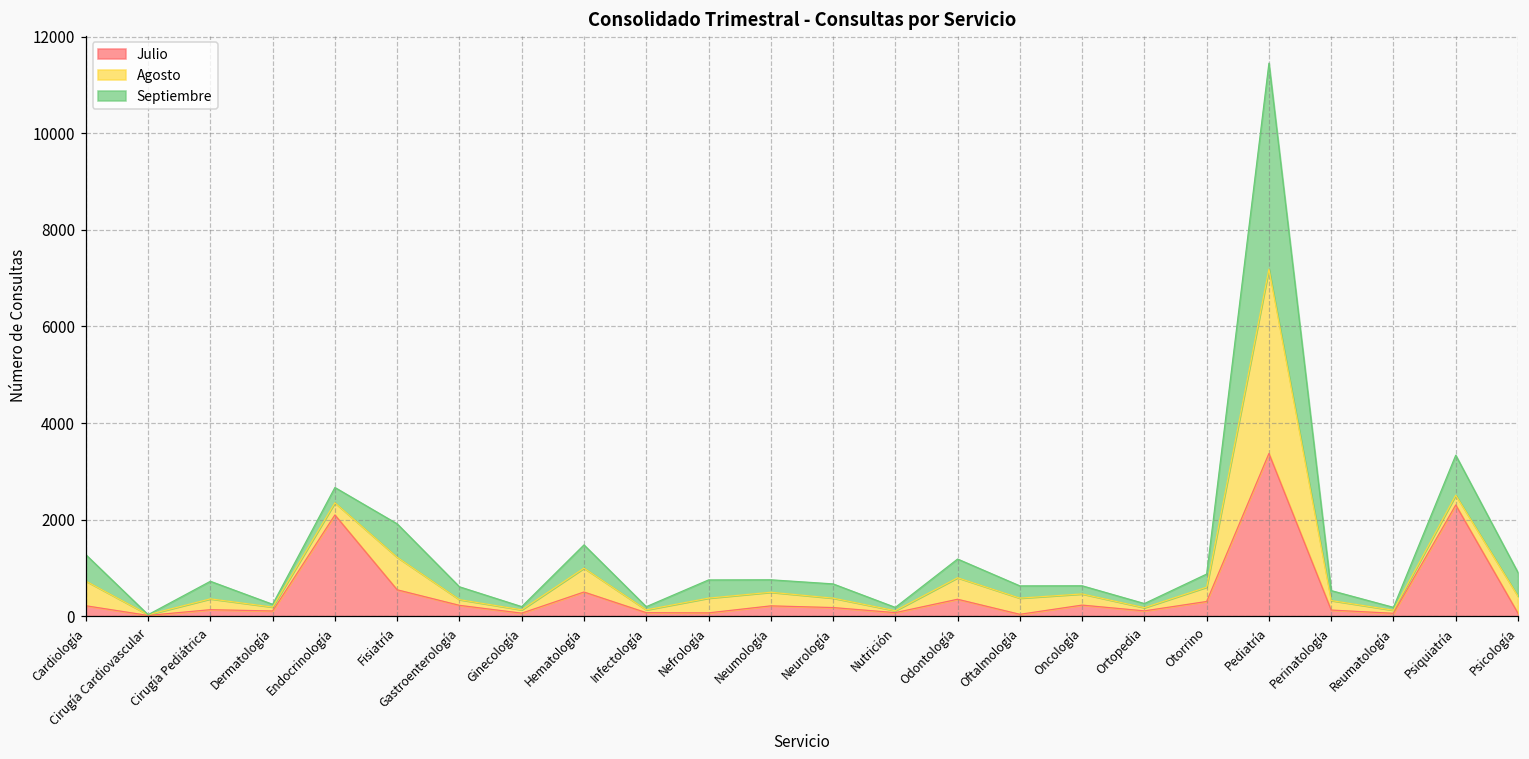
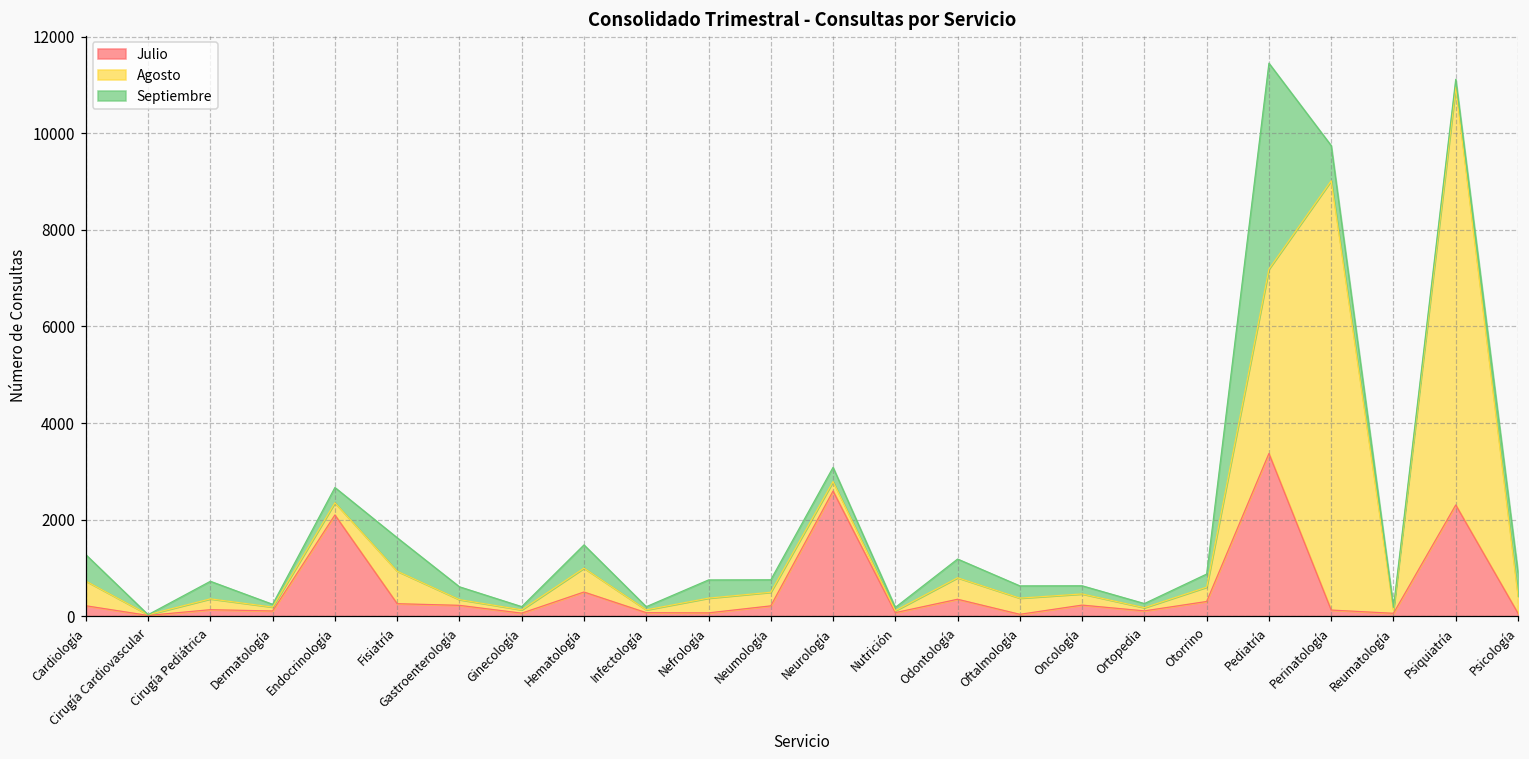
  {
    "Julio": {
      "Cardiología": 200,
      "Cirugía Pediátrica": 100,
      "Dermatología": 100,
      "Endocrinología": 2100,
-     "Fisiatría": 500,
+     "Fisiatría": 300,
      "Gastroenterología": 200,
      "Ginecología": 100,
      "Hematología": 500,
      "Infectología": 100,
      "Nefrología": 100,
      "Neumología": 200,
-     "Neurología": 200,
+     "Neurología": 2600,
      "Odontología": 300,
      "Oftalmología": 0,
      "Oncología": 200,
      "Ortopedia": 100,
      "Otorrino": 300,
      "Pediatría": 3400,
      "Perinatología": 100,
      "Reumatología": 100,
      "Psiquiatría": 2300,
      "Psicología": 100
    },
    "Agosto": {
      "Cardiología": 500,
      "Cirugía Pediátrica": 200,
      "Endocrinología": 300,
      "Fisiatría": 700,
      "Gastroenterología": 100,
      "Ginecología": 100,
      "Hematología": 500,
      "Infectología": 100,
      "Nefrología": 300,
      "Neumología": 300,
      "Neurología": 200,
      "Odontología": 400,
      "Oftalmología": 300,
      "Oncología": 200,
      "Ortopedia": 100,
      "Otorrino": 300,
      "Pediatría": 3800,
-     "Perinatología": 200,
+     "Perinatología": 8900,
      "Reumatología": 100,
-     "Psiquiatría": 200,
+     "Psiquiatría": 8700,
      "Psicología": 400
    },
    "Septiembre": {
      "Cardiología": 500,
      "Cirugía Pediátrica": 400,
      "Endocrinología": 300,
      "Fisiatría": 700,
      "Gastroenterología": 300,
      "Ginecología": 100,
      "Hematología": 500,
      "Infectología": 100,
      "Nefrología": 400,
      "Neumología": 300,
      "Neurología": 300,
      "Nutrición": 100,
      "Odontología": 400,
      "Oftalmología": 300,
      "Oncología": 200,
      "Ortopedia": 100,
      "Otorrino": 300,
      "Pediatría": 4300,
-     "Perinatología": 200,
+     "Perinatología": 700,
      "Reumatología": 100,
-     "Psiquiatría": 800,
+     "Psiquiatría": 200,
      "Psicología": 500
    }
  }
